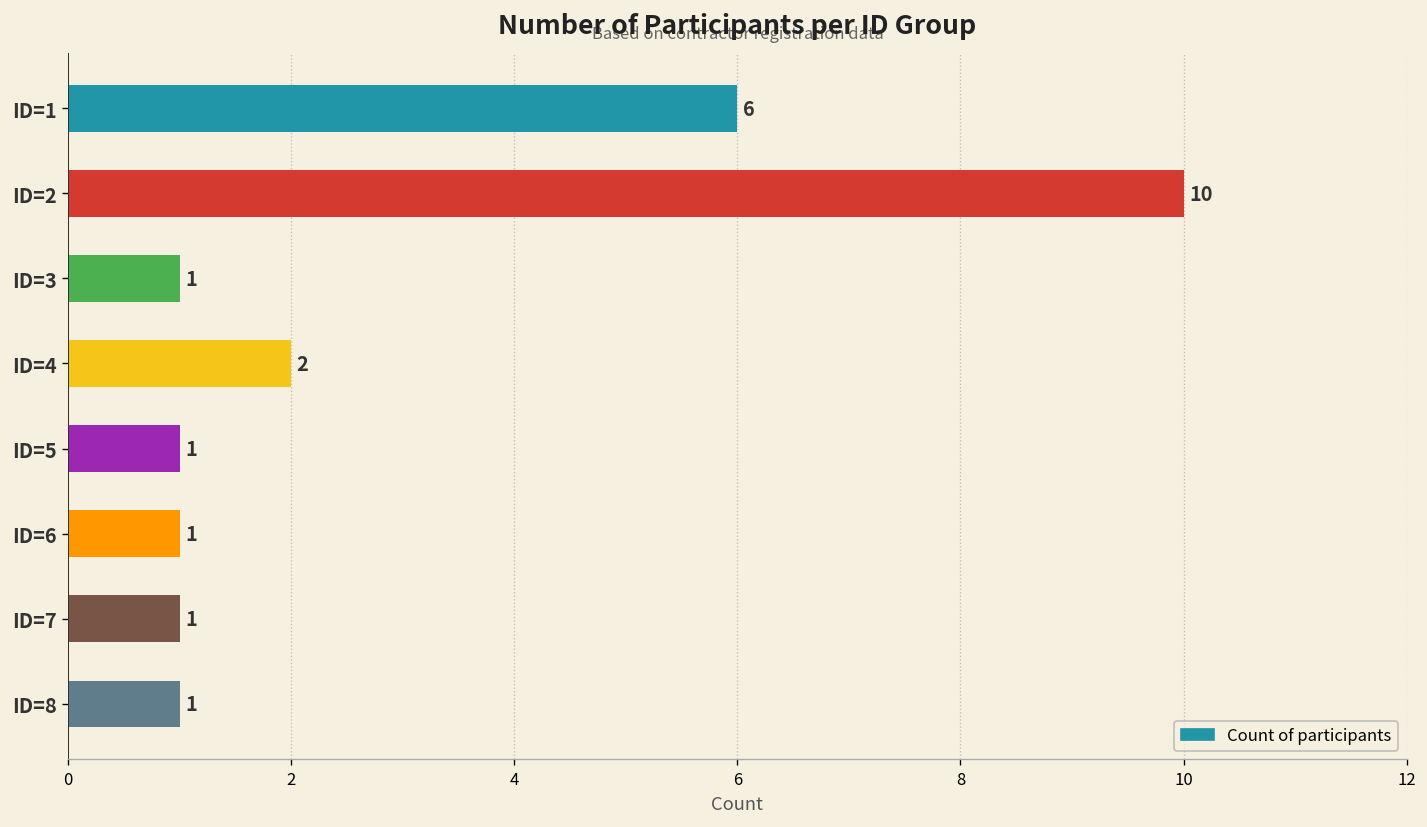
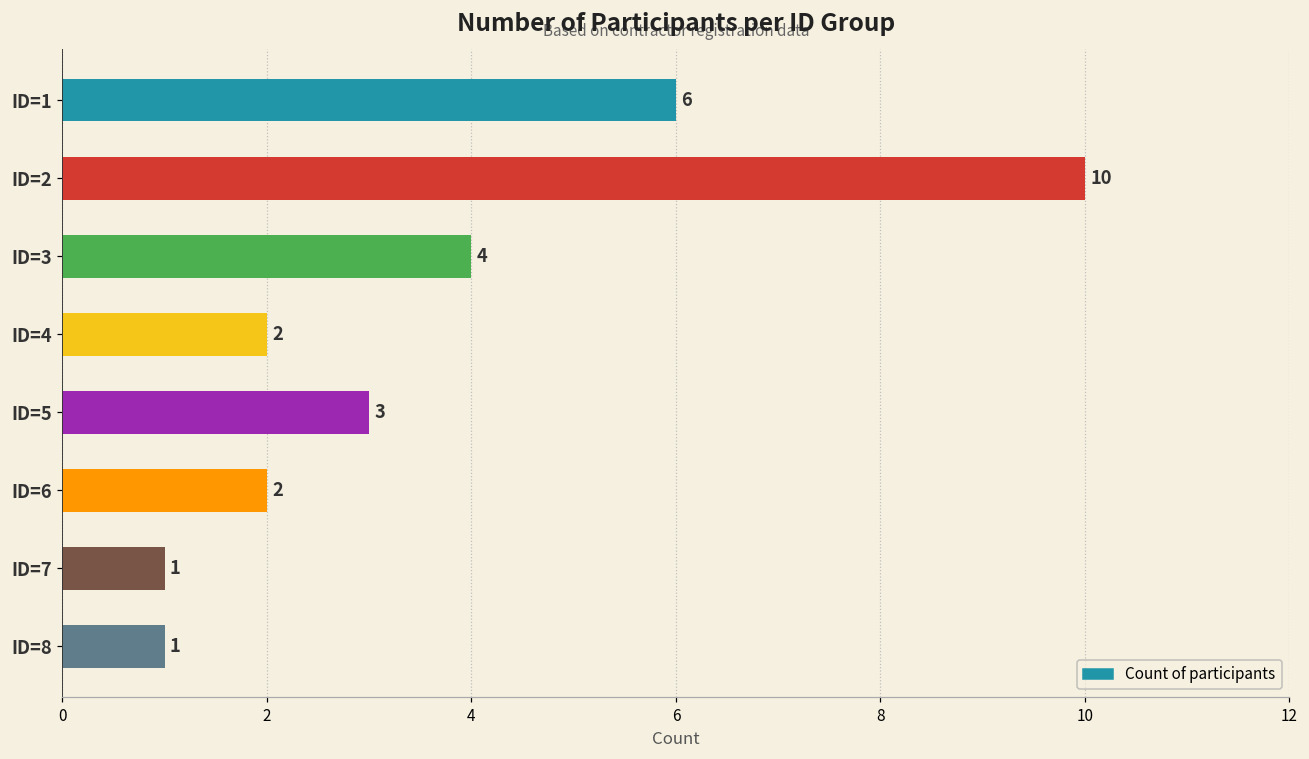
  {
    "ID=1": 6,
    "ID=2": 10,
-   "ID=3": 1,
+   "ID=3": 4,
    "ID=4": 2,
-   "ID=5": 1,
-   "ID=6": 1,
+   "ID=5": 3,
+   "ID=6": 2,
    "ID=7": 1,
    "ID=8": 1
  }
